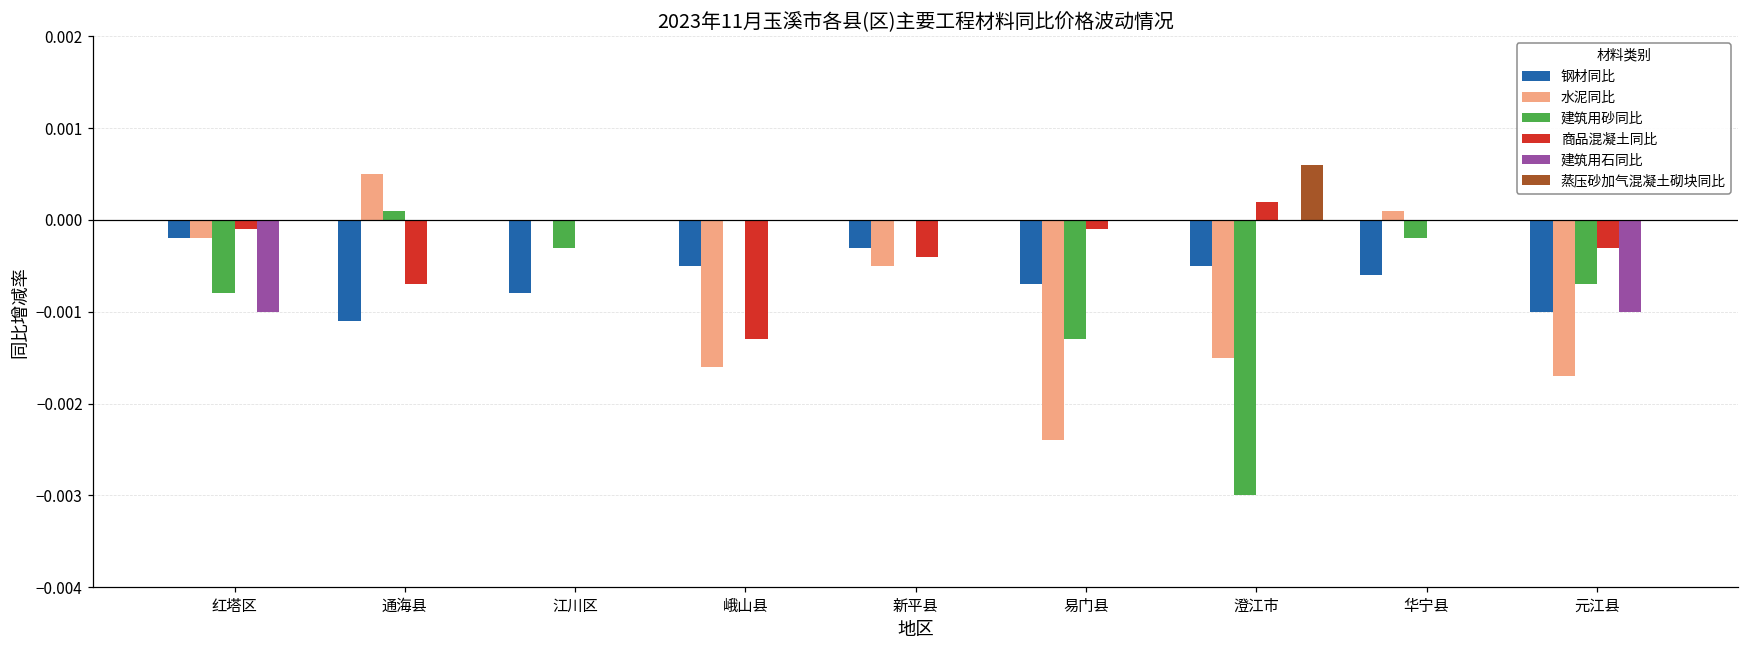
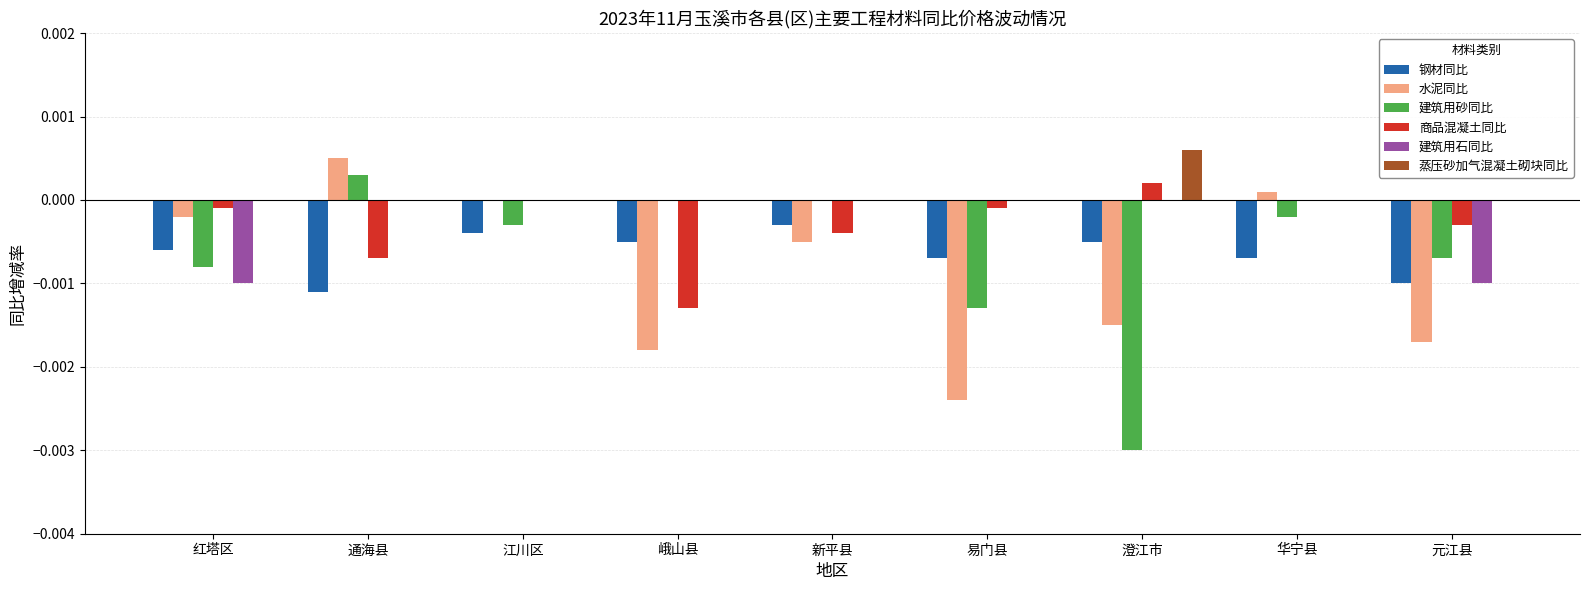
  {
    "钢材同比": {
-     "红塔区": -0.0002,
+     "红塔区": -0.0006,
      "通海县": -0.0011,
-     "江川区": -0.0008,
+     "江川区": -0.0004,
      "峨山县": -0.0005,
      "新平县": -0.0003,
      "易门县": -0.0007,
      "澄江市": -0.0005,
-     "华宁县": -0.0006,
+     "华宁县": -0.0007,
      "元江县": -0.0010
    },
    "水泥同比": {
      "红塔区": -0.0002,
      "通海县": 0.0005,
      "江川区": 0.0000,
-     "峨山县": -0.0016,
+     "峨山县": -0.0018,
      "新平县": -0.0005,
      "易门县": -0.0024,
      "澄江市": -0.0015,
      "华宁县": 0.0001,
      "元江县": -0.0017
    },
    "建筑用砂同比": {
      "红塔区": -0.0008,
-     "通海县": 0.0001,
+     "通海县": 0.0003,
      "江川区": -0.0003,
      "峨山县": 0.0000,
      "新平县": 0.0000,
      "易门县": -0.0013,
      "澄江市": -0.0030,
      "华宁县": -0.0002,
      "元江县": -0.0007
    },
    "商品混凝土同比": {
      "红塔区": -0.0001,
      "通海县": -0.0007,
      "江川区": 0.0000,
      "峨山县": -0.0013,
      "新平县": -0.0004,
      "易门县": -0.0001,
      "澄江市": 0.0002,
      "华宁县": 0.0000,
      "元江县": -0.0003
    },
    "建筑用石同比": {
      "红塔区": -0.0010,
      "通海县": 0.0000,
      "江川区": 0.0000,
      "峨山县": 0.0000,
      "新平县": 0.0000,
      "易门县": 0.0000,
      "澄江市": 0.0000,
      "华宁县": 0.0000,
      "元江县": -0.0010
    },
    "蒸压砂加气混凝土砌块同比": {
      "红塔区": 0.0000,
      "通海县": 0.0000,
      "江川区": 0.0000,
      "峨山县": 0.0000,
      "新平县": 0.0000,
      "易门县": 0.0000,
      "澄江市": 0.0006,
      "华宁县": 0.0000,
      "元江县": 0.0000
    }
  }
